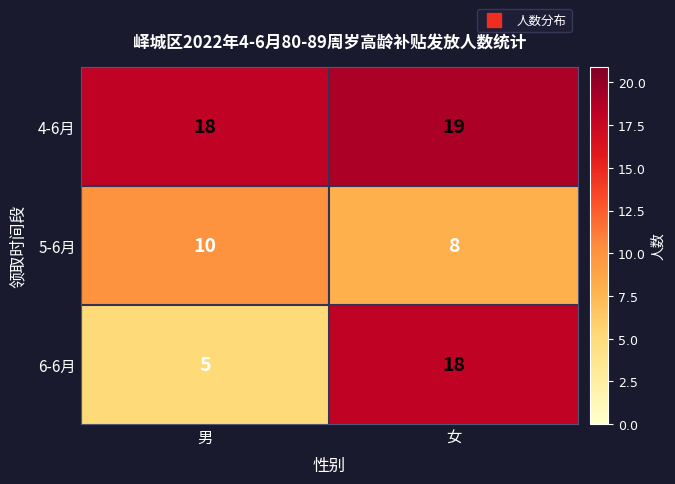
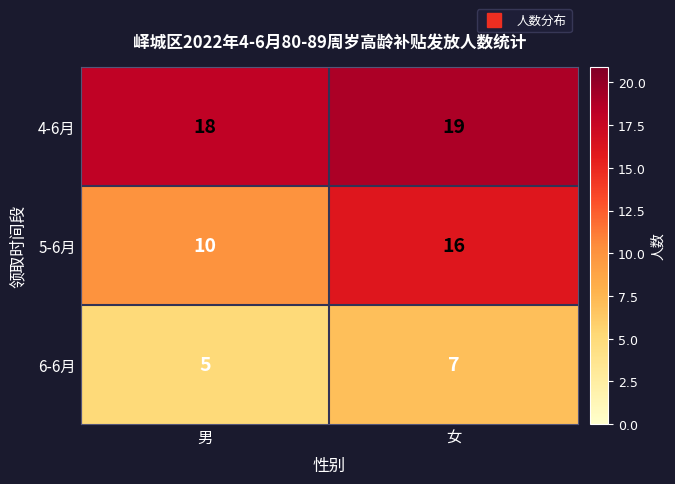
  {
    "4-6月": {
      "男": 18,
      "女": 19
    },
    "5-6月": {
      "男": 10,
-     "女": 8
+     "女": 16
    },
    "6-6月": {
      "男": 5,
-     "女": 18
+     "女": 7
    }
  }
